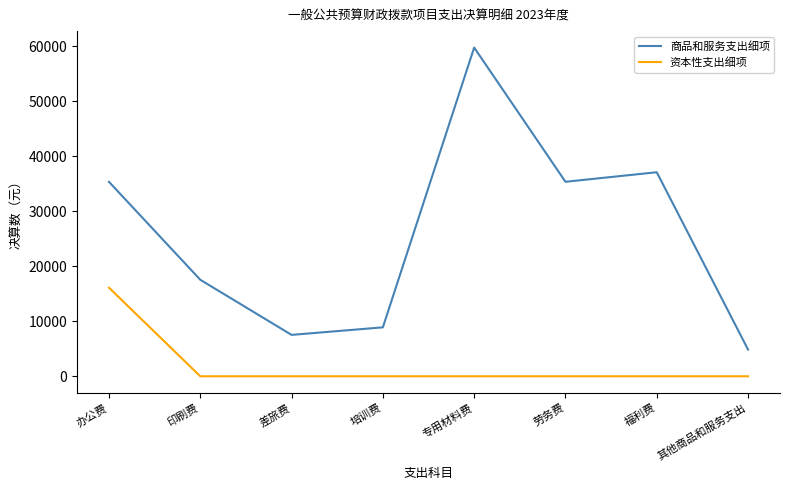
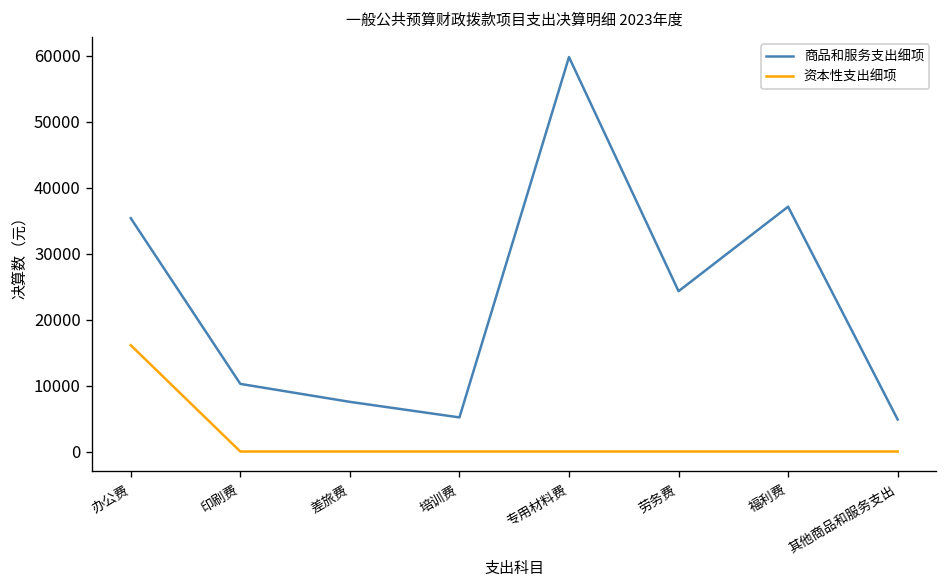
  {
    "商品和服务支出细项": {
      "办公费": 35000,
-     "印刷费": 18000,
+     "印刷费": 10000,
      "差旅费": 8000,
-     "培训费": 9000,
+     "培训费": 5000,
      "专用材料费": 60000,
-     "劳务费": 35000,
+     "劳务费": 24000,
      "福利费": 37000,
      "其他商品和服务支出": 5000
    },
    "资本性支出细项": {
      "办公费": 16000,
      "印刷费": 0,
      "差旅费": 0,
      "培训费": 0,
      "专用材料费": 0,
      "劳务费": 0,
      "福利费": 0,
      "其他商品和服务支出": 0
    }
  }
